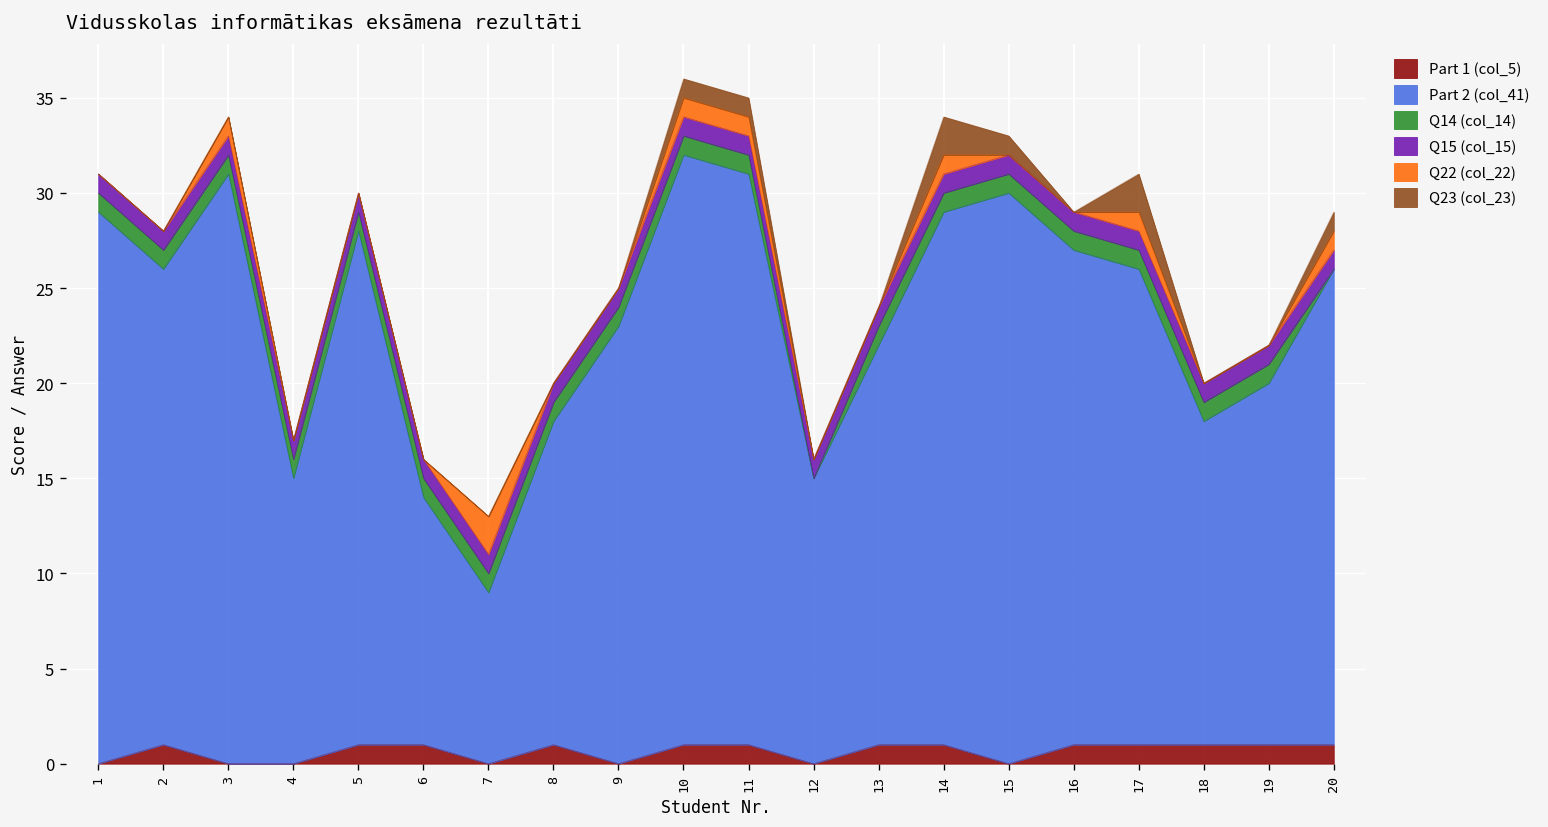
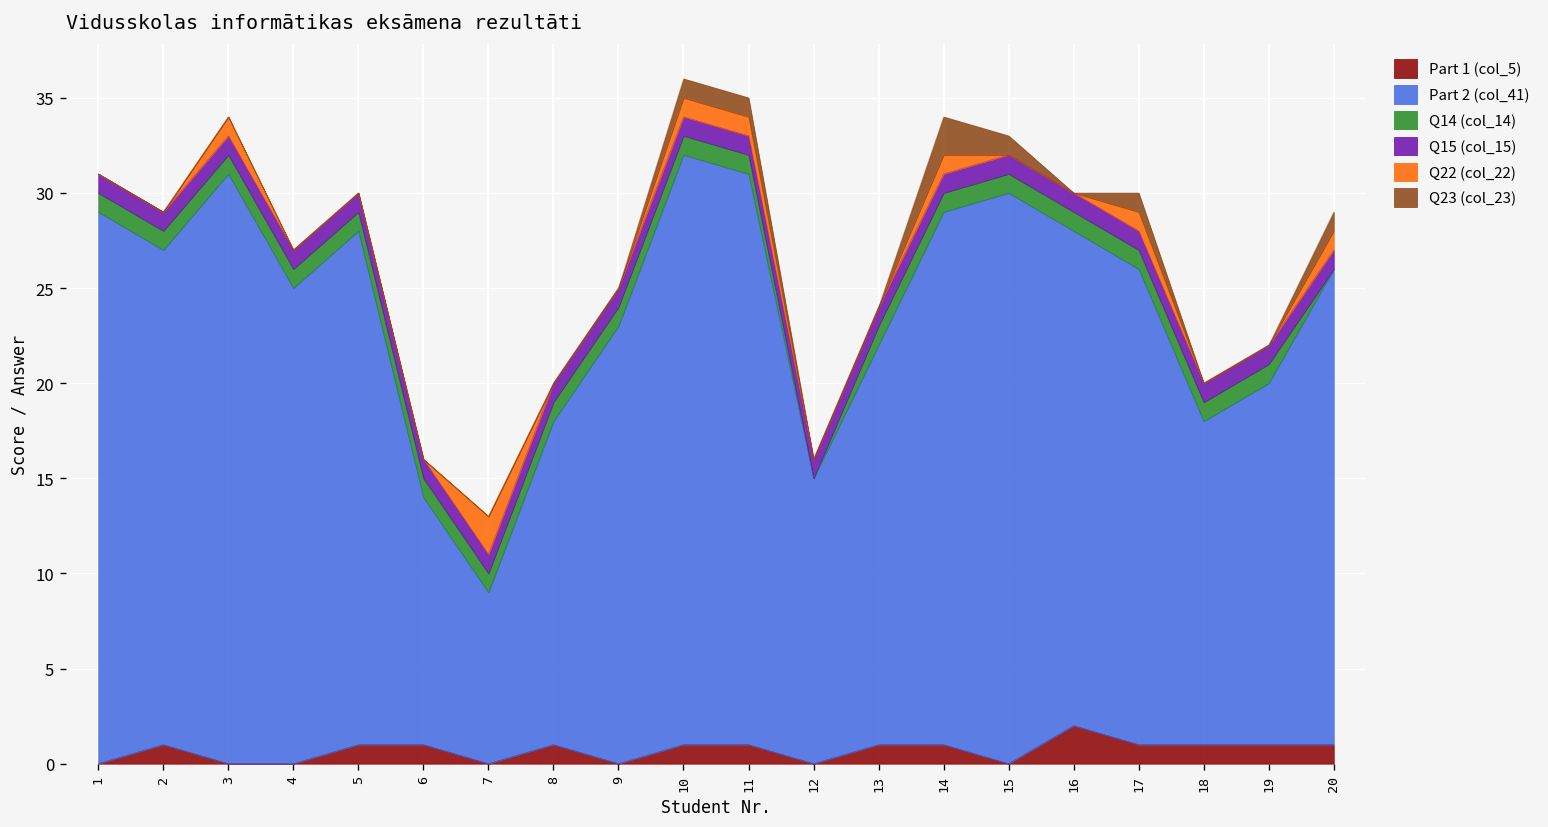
  {
    "Part 1 (col_5)": {
      "1": 0,
      "2": 1,
      "3": 0,
      "4": 0,
      "5": 1,
      "6": 1,
      "7": 0,
      "8": 1,
      "9": 0,
      "10": 1,
      "11": 1,
      "12": 0,
      "13": 1,
      "14": 1,
      "15": 0,
-     "16": 1,
+     "16": 2,
      "17": 1,
      "18": 1,
      "19": 1,
      "20": 1
    },
    "Part 2 (col_41)": {
      "1": 29,
-     "2": 25,
+     "2": 26,
      "3": 31,
-     "4": 15,
+     "4": 25,
      "5": 27,
      "6": 13,
      "7": 9,
      "8": 17,
      "9": 23,
      "10": 31,
      "11": 30,
      "13": 21,
      "14": 28,
      "15": 30,
      "16": 26,
      "17": 25,
      "18": 17,
      "19": 19
    },
    "Q14 (col_14)": {
      "1": 1,
      "2": 1,
      "3": 1,
      "4": 1,
      "5": 1,
      "6": 1,
      "7": 1,
      "8": 1,
      "9": 1,
      "10": 1,
      "11": 1,
      "13": 1,
      "14": 1,
      "15": 1,
      "16": 1,
      "17": 1,
      "18": 1,
      "19": 1
    },
    "Q15 (col_15)": {
      "3": 1,
      "7": 1,
      "10": 1,
      "11": 1,
      "14": 1,
      "17": 1,
      "20": 1
    },
    "Q22 (col_22)": {
      "10": 1,
      "11": 1,
      "14": 1,
      "17": 1,
      "20": 1
    },
    "Q23 (col_23)": {
      "10": 1,
      "11": 1,
      "14": 2,
      "15": 1,
-     "17": 2,
+     "17": 1,
      "20": 1
    }
  }
